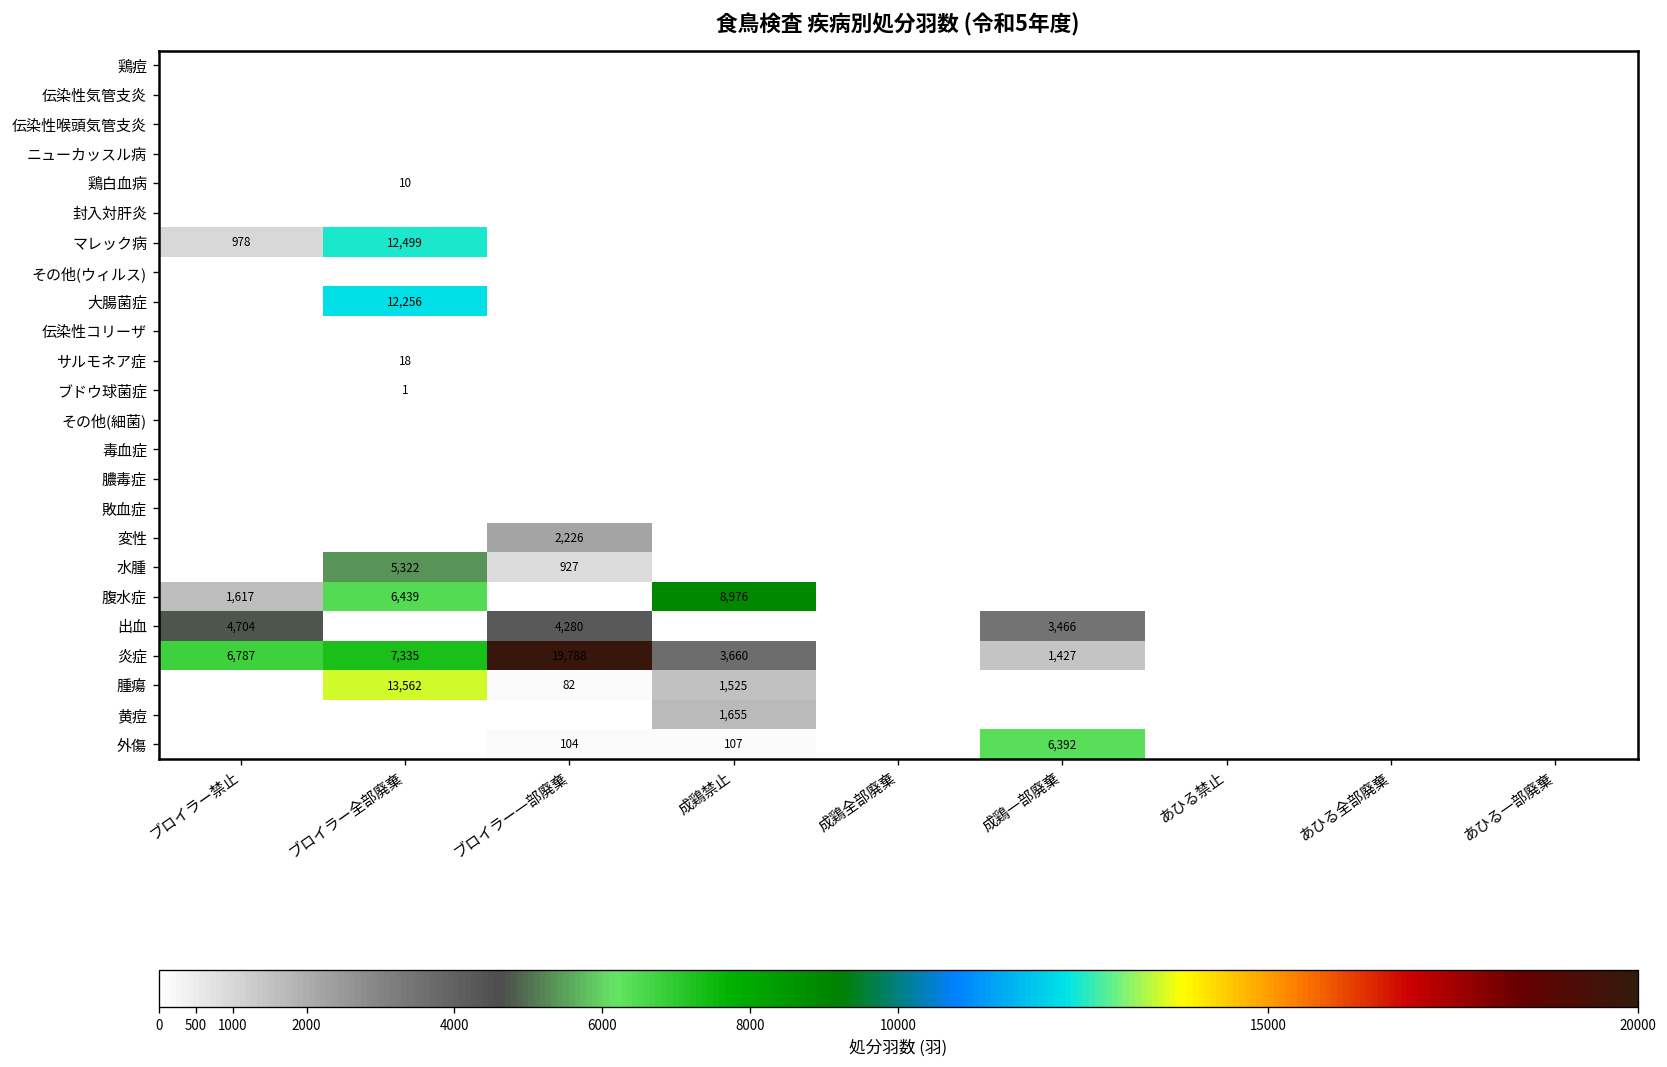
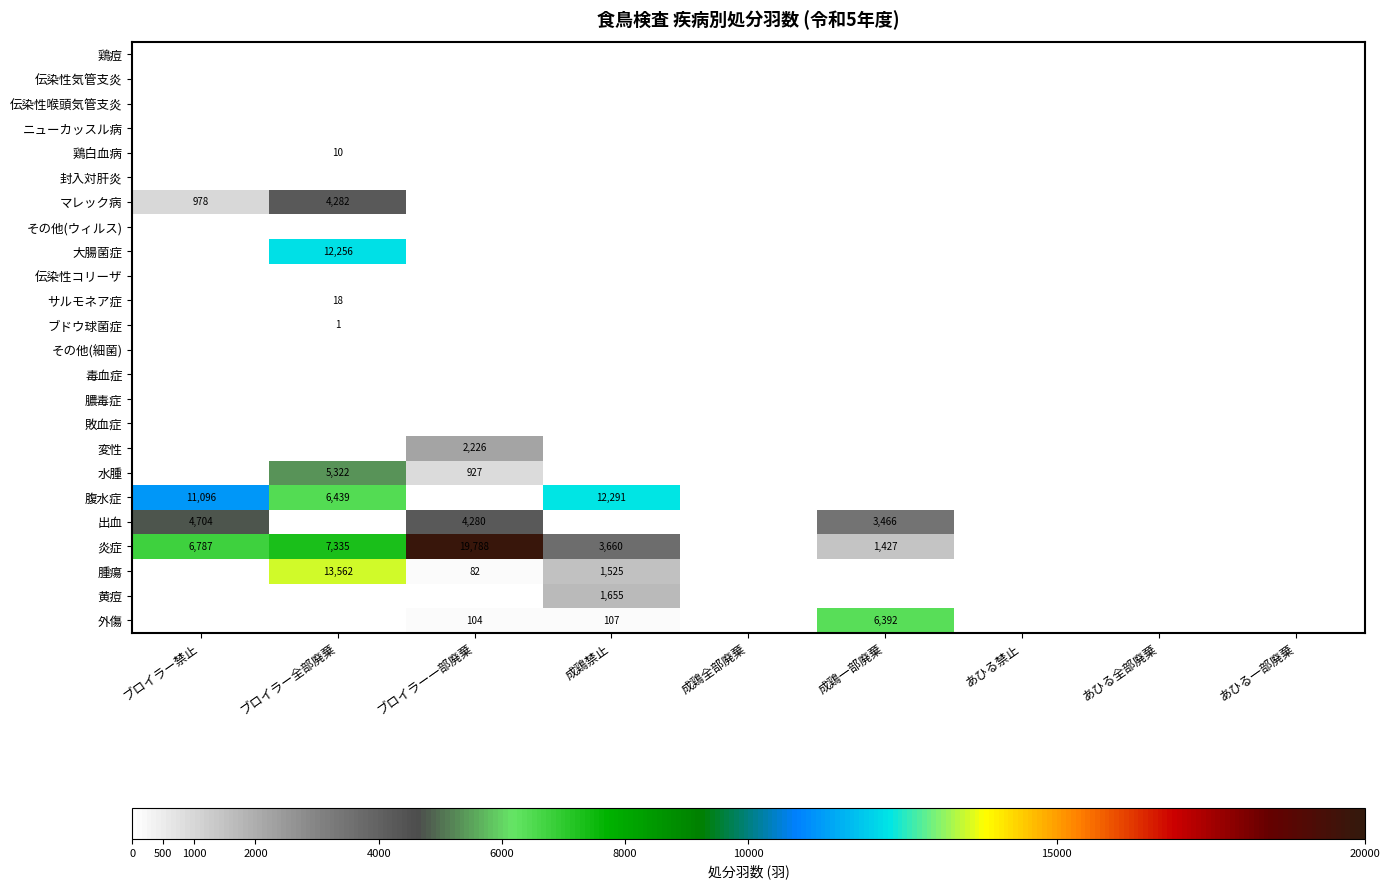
  {
    "鶏白血病": {
      "ブロイラー全部廃棄": "10"
    },
    "マレック病": {
      "ブロイラー禁止": "978",
-     "ブロイラー全部廃棄": "12,499"
+     "ブロイラー全部廃棄": "4,282"
    },
    "大腸菌症": {
      "ブロイラー全部廃棄": "12,256"
    },
    "サルモネア症": {
      "ブロイラー全部廃棄": "18"
    },
    "ブドウ球菌症": {
      "ブロイラー全部廃棄": "1"
    },
    "変性": {
      "ブロイラー一部廃棄": "2,226"
    },
    "水腫": {
      "ブロイラー全部廃棄": "5,322",
      "ブロイラー一部廃棄": "927"
    },
    "腹水症": {
-     "ブロイラー禁止": "1,617",
+     "ブロイラー禁止": "11,096",
      "ブロイラー全部廃棄": "6,439",
-     "成鶏禁止": "8,976"
+     "成鶏禁止": "12,291"
    },
    "出血": {
      "ブロイラー禁止": "4,704",
      "ブロイラー一部廃棄": "4,280",
      "成鶏一部廃棄": "3,466"
    },
    "炎症": {
      "ブロイラー禁止": "6,787",
      "ブロイラー全部廃棄": "7,335",
      "ブロイラー一部廃棄": "19,788",
      "成鶏禁止": "3,660",
      "成鶏一部廃棄": "1,427"
    },
    "腫瘍": {
      "ブロイラー全部廃棄": "13,562",
      "ブロイラー一部廃棄": "82",
      "成鶏禁止": "1,525"
    },
    "黄痘": {
      "成鶏禁止": "1,655"
    },
    "外傷": {
      "ブロイラー一部廃棄": "104",
      "成鶏禁止": "107",
      "成鶏一部廃棄": "6,392"
    }
  }
